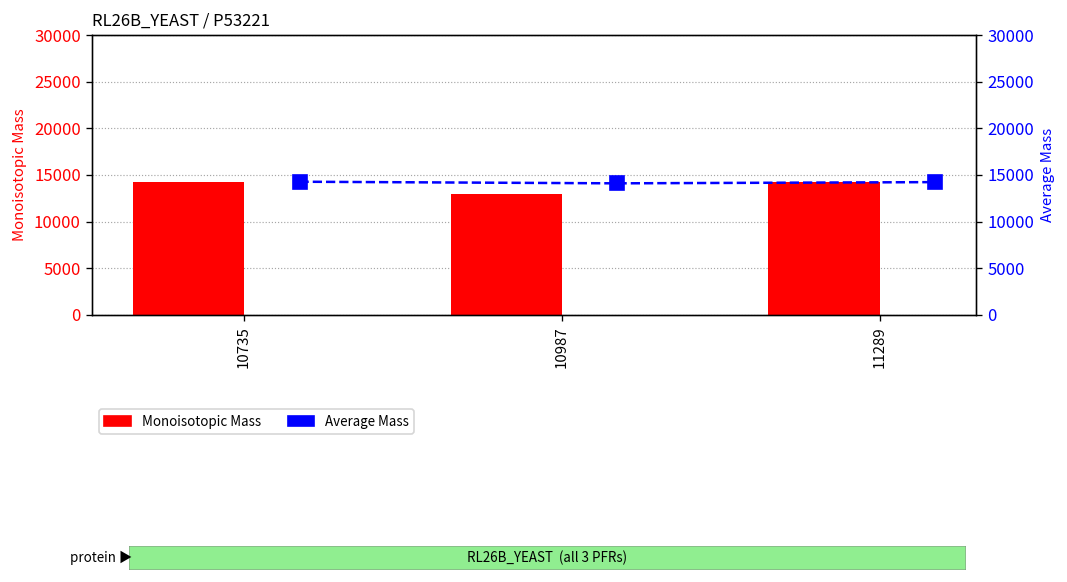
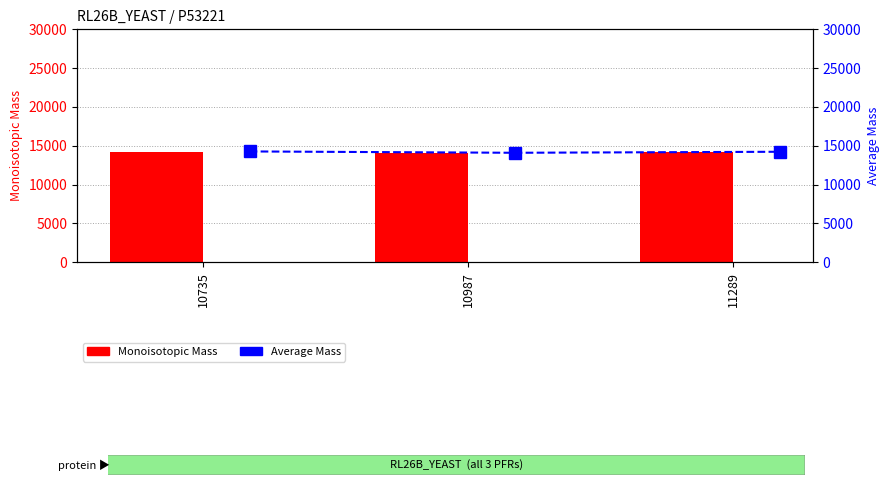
  {
    "Monoisotopic Mass": {
      "10735": 14000,
-     "10987": 13000,
+     "10987": 14000,
      "11289": 14000
    }
  }
